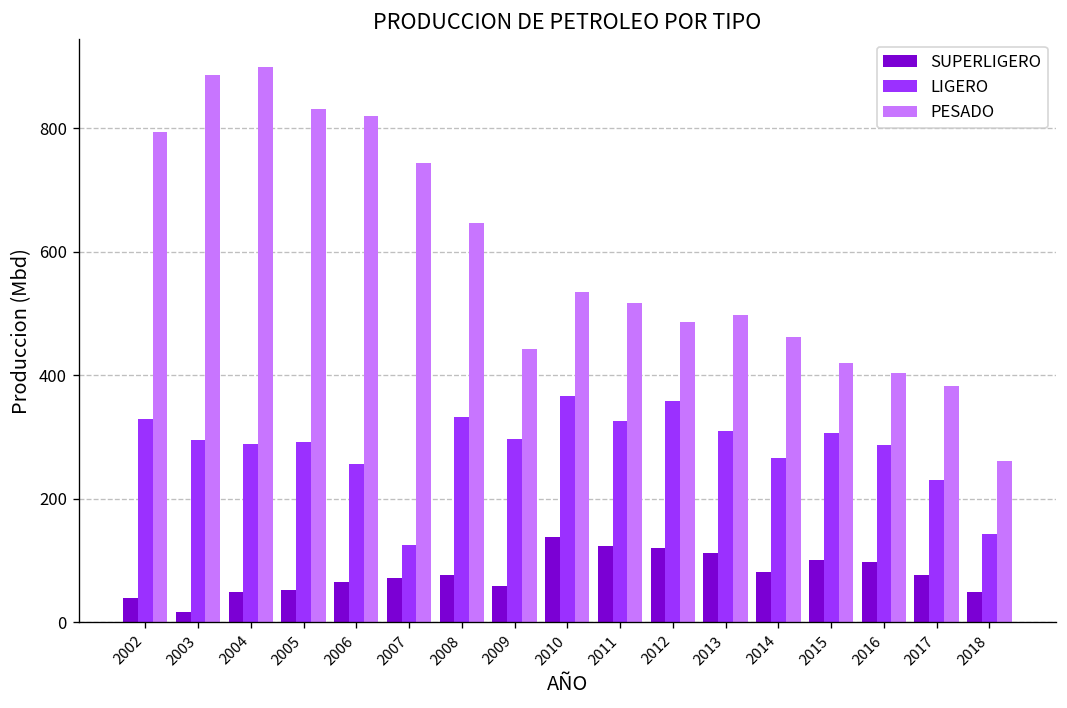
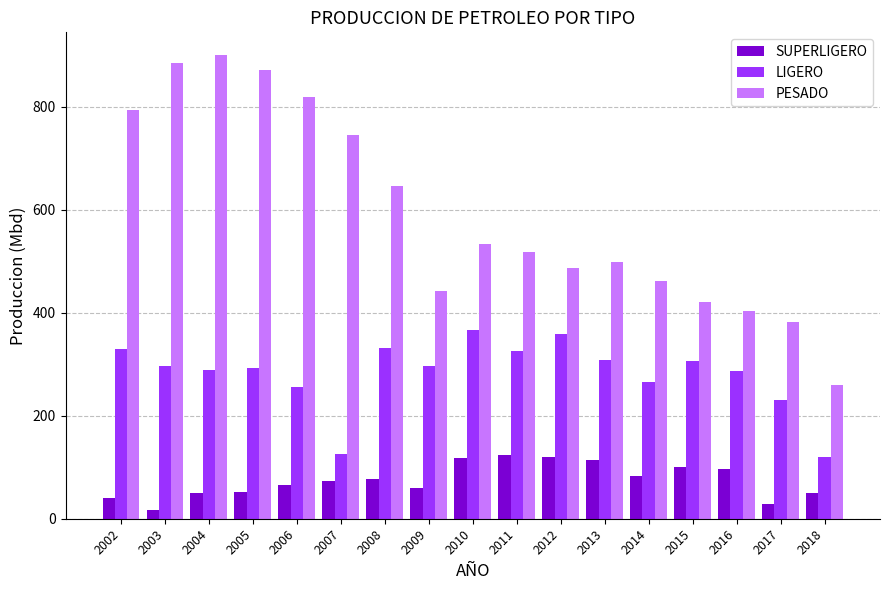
  {
    "SUPERLIGERO": {
      "2002": 40,
      "2003": 20,
      "2004": 50,
      "2005": 50,
      "2006": 70,
      "2007": 70,
      "2008": 80,
      "2009": 60,
-     "2010": 140,
+     "2010": 120,
      "2011": 120,
      "2012": 120,
      "2013": 110,
      "2014": 80,
      "2015": 100,
      "2016": 100,
-     "2017": 80,
+     "2017": 30,
      "2018": 50
    },
    "LIGERO": {
      "2002": 330,
      "2003": 300,
      "2004": 290,
      "2005": 290,
      "2006": 260,
      "2007": 130,
      "2008": 330,
      "2009": 300,
      "2010": 370,
      "2011": 330,
      "2012": 360,
      "2013": 310,
      "2014": 270,
      "2015": 310,
      "2016": 290,
      "2017": 230,
-     "2018": 140
+     "2018": 120
    },
    "PESADO": {
      "2002": 790,
      "2003": 890,
      "2004": 900,
-     "2005": 830,
+     "2005": 870,
      "2006": 820,
      "2007": 740,
      "2008": 650,
      "2009": 440,
      "2010": 530,
      "2011": 520,
      "2012": 490,
      "2013": 500,
      "2014": 460,
      "2015": 420,
      "2016": 400,
      "2017": 380,
      "2018": 260
    }
  }
